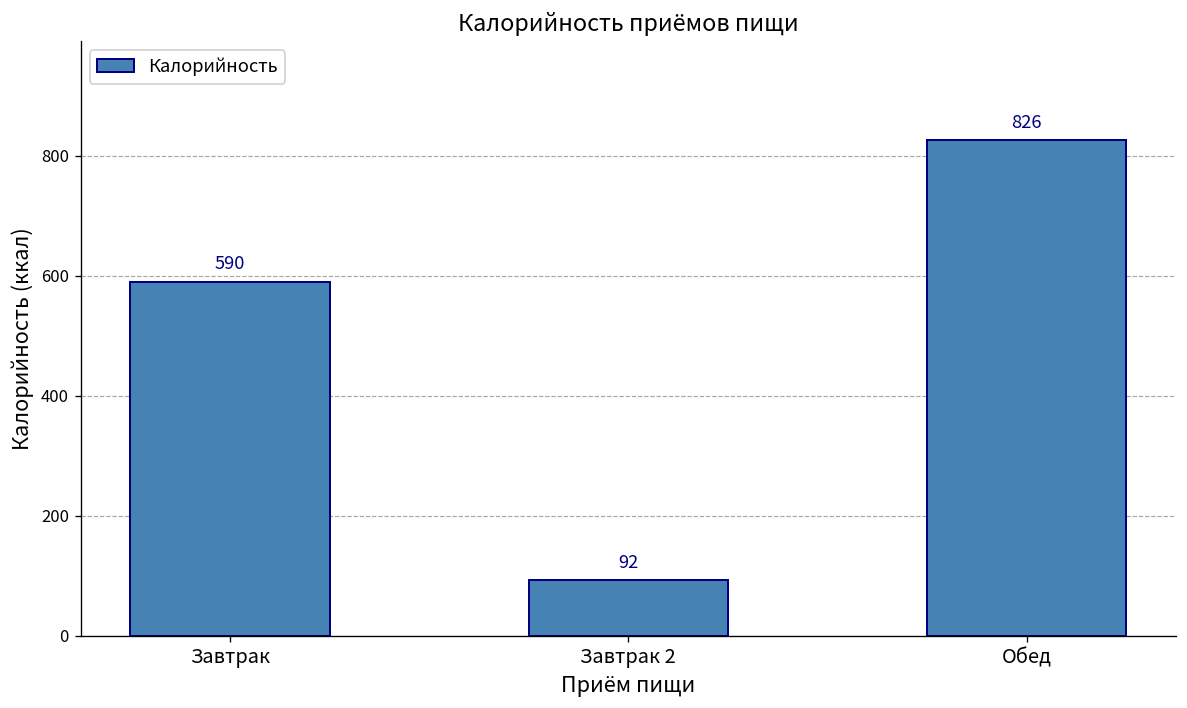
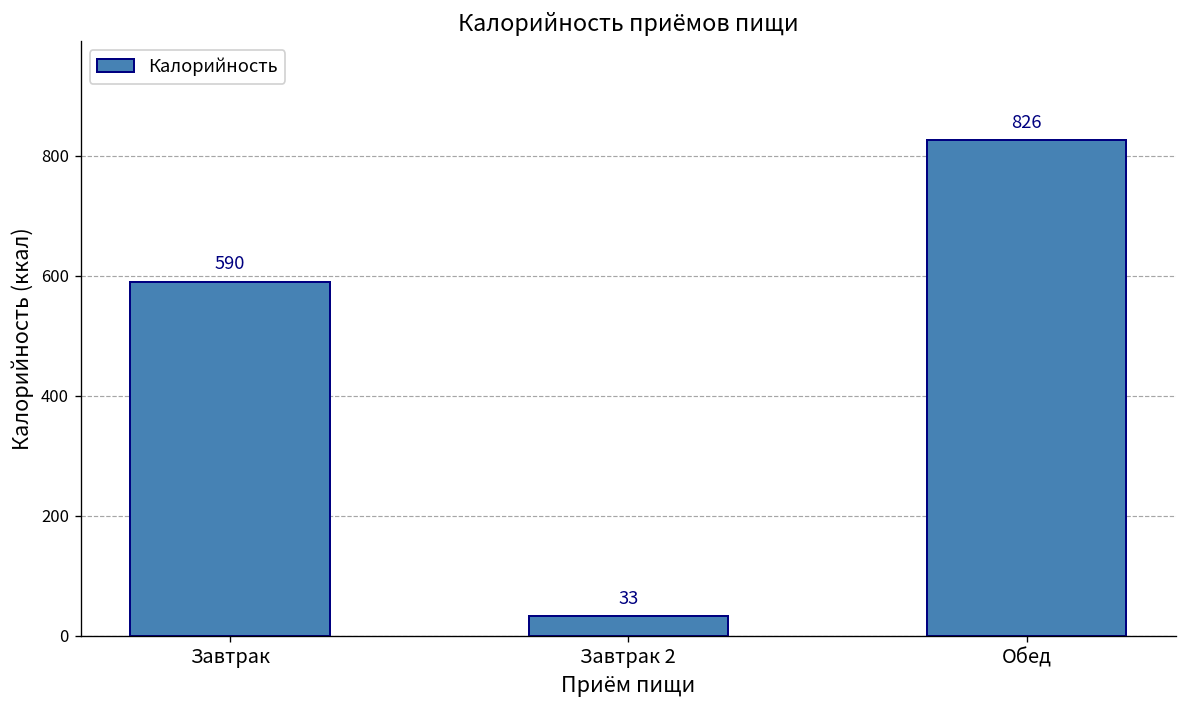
  {
    "Завтрак": 590,
-   "Завтрак 2": 92,
+   "Завтрак 2": 33,
    "Обед": 826
  }
